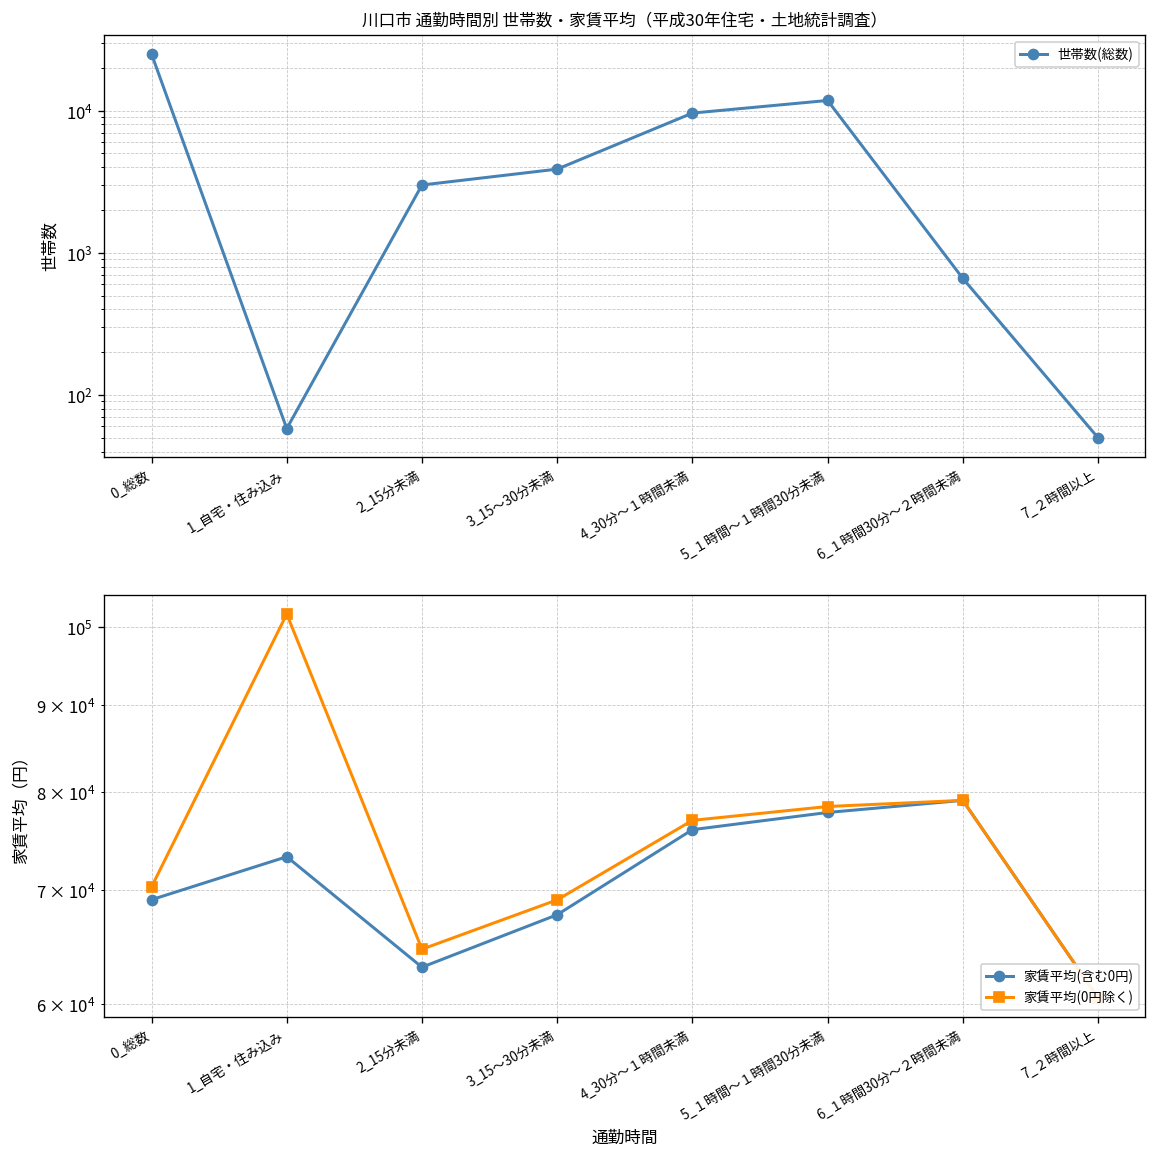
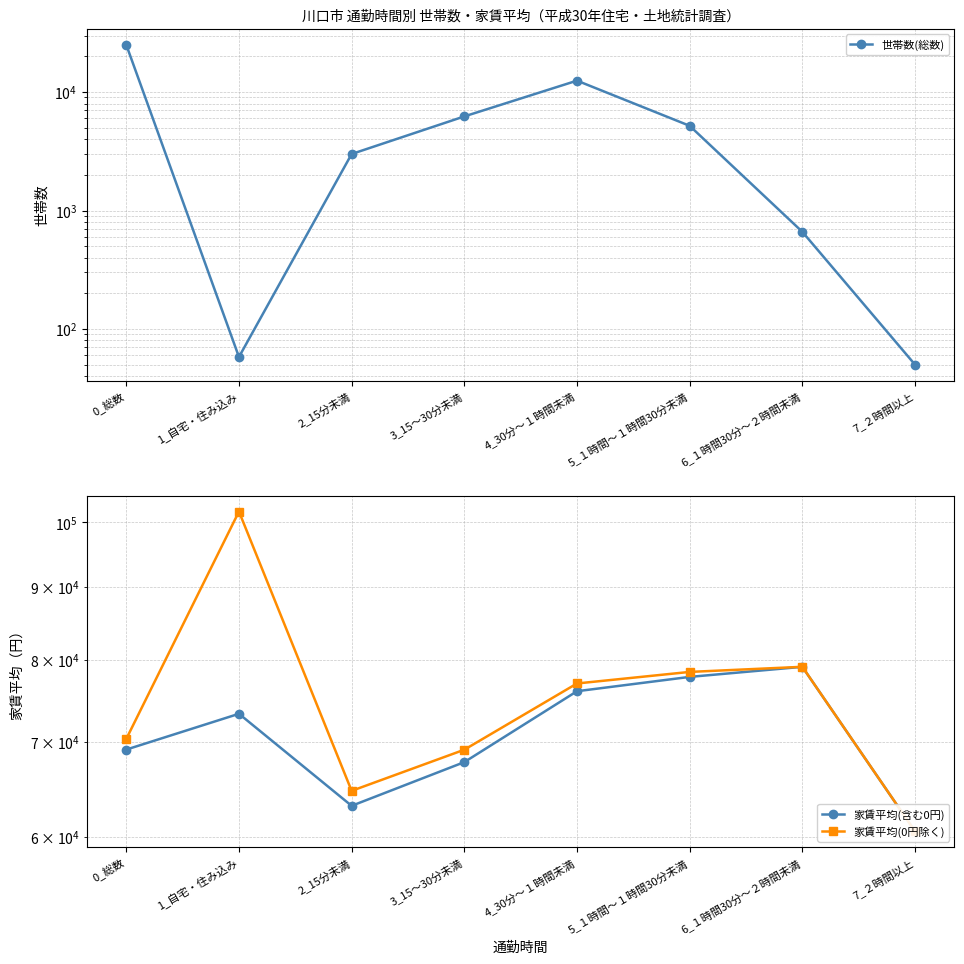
  {
    "川口市 通勤時間別 世帯数・家賃平均（平成30年住宅・土地統計調査）": {
      "0_総数": 25000,
      "1_自宅・住み込み": 60,
      "2_15分未満": 3000,
-     "3_15～30分未満": 3900,
-     "4_30分～１時間未満": 10000,
-     "5_１時間～１時間30分未満": 12000,
+     "3_15～30分未満": 6000,
+     "4_30分～１時間未満": 12000,
+     "5_１時間～１時間30分未満": 5000,
      "6_１時間30分～２時間未満": 700,
      "7_２時間以上": 50
    }
  }
